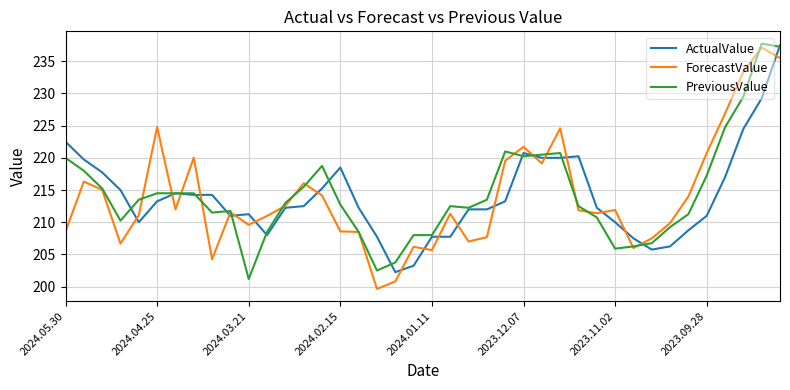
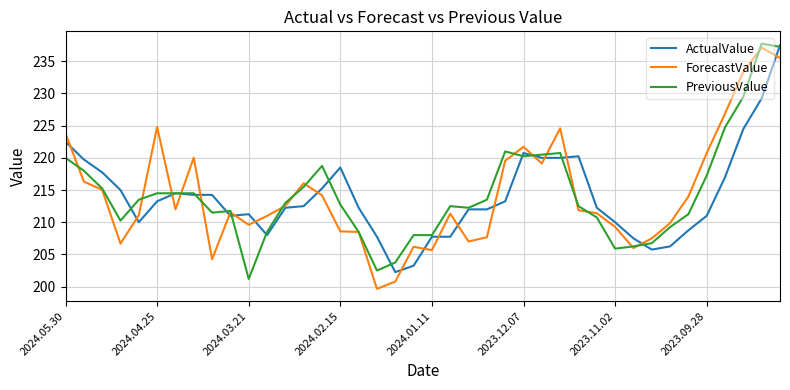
  {
    "ActualValue": {
      "2024.05.30": 223,
      "2024.04.25": 213,
      "2024.03.21": 211,
      "2024.02.15": 219,
      "2023.12.07": 221,
      "2023.11.02": 210,
      "2023.09.28": 211
    },
    "ForecastValue": {
-     "2024.05.30": 209,
+     "2024.05.30": 224,
      "2024.04.25": 225,
      "2024.03.21": 210,
      "2024.02.15": 209,
      "2024.01.11": 206,
      "2023.12.07": 222,
-     "2023.11.02": 212,
+     "2023.11.02": 209,
      "2023.09.28": 221
    },
    "PreviousValue": {
      "2024.05.30": 220,
      "2024.04.25": 215,
      "2024.03.21": 201,
      "2024.02.15": 213,
      "2023.12.07": 220,
      "2023.11.02": 206,
      "2023.09.28": 217
    }
  }
